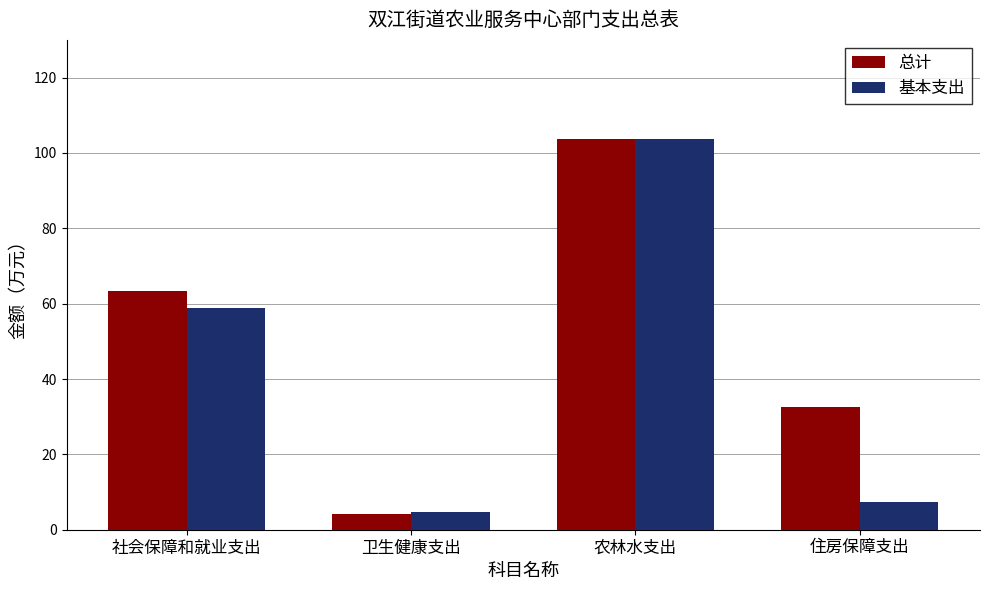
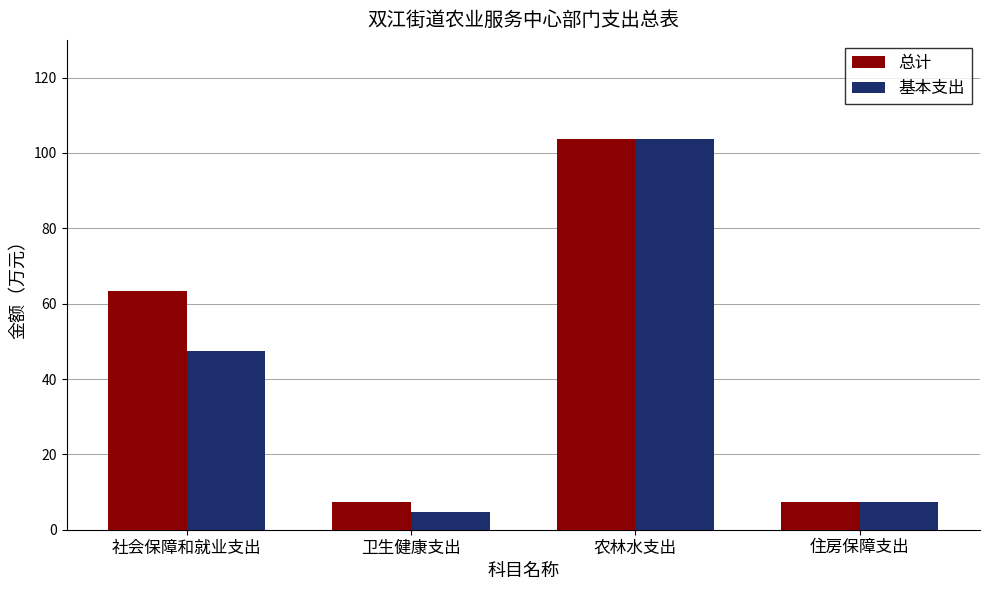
  {
    "总计": {
      "社会保障和就业支出": 63,
-     "卫生健康支出": 4,
+     "卫生健康支出": 7,
      "农林水支出": 104,
-     "住房保障支出": 33
+     "住房保障支出": 7
    },
    "基本支出": {
-     "社会保障和就业支出": 59,
+     "社会保障和就业支出": 47,
      "卫生健康支出": 5,
      "农林水支出": 104,
      "住房保障支出": 7
    }
  }
